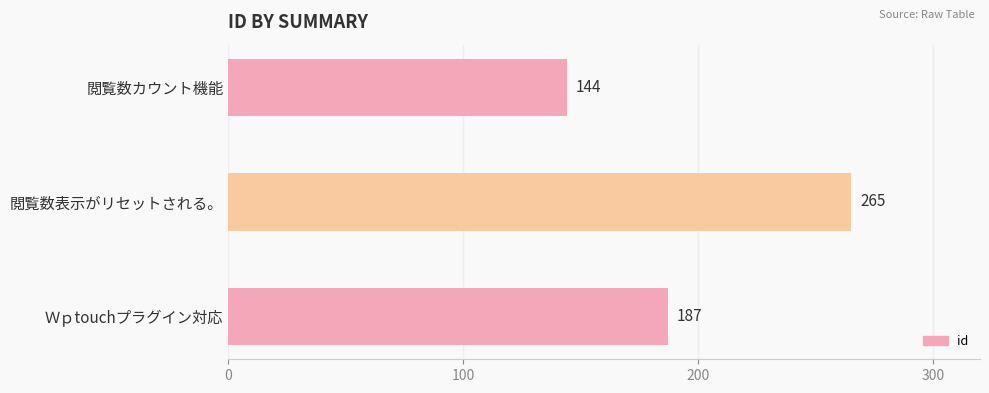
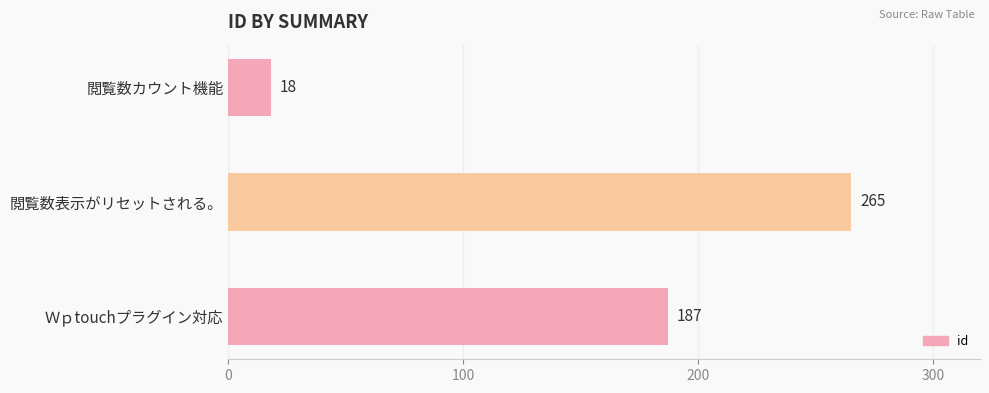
  {
-   "閲覧数カウント機能": 144,
+   "閲覧数カウント機能": 18,
    "閲覧数表示がリセットされる。": 265,
    "Ｗｐtouchプラグイン対応": 187
  }
